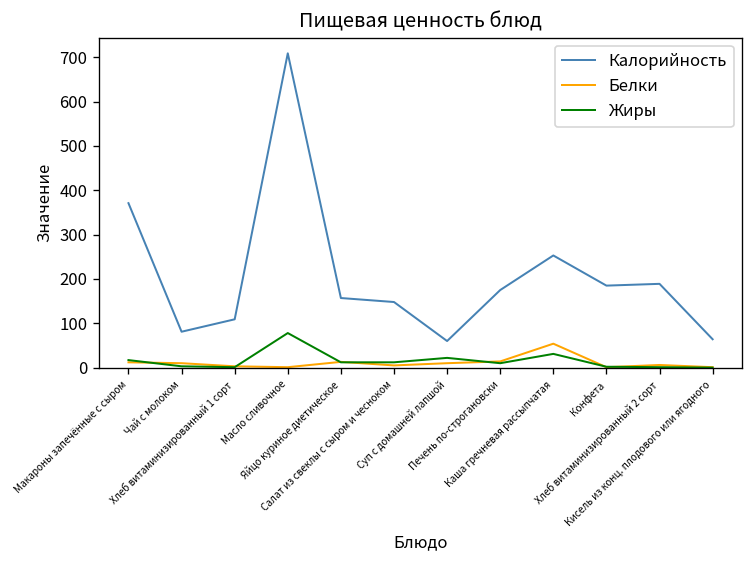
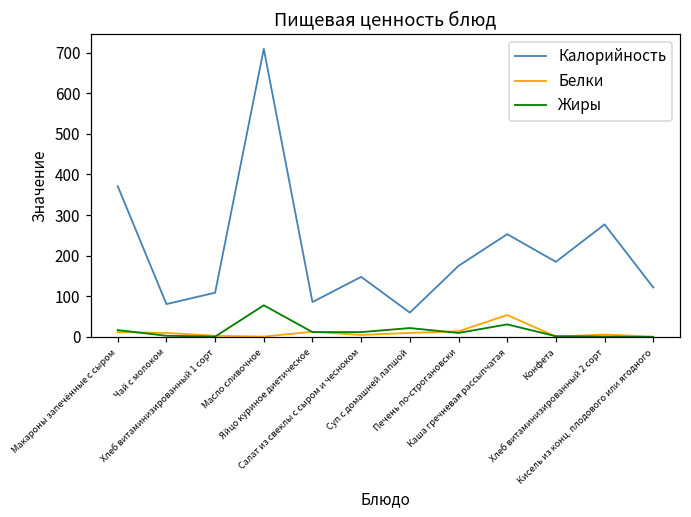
  {
    "Калорийность": {
      "Макароны запечённые с сыром": 370,
      "Чай с молоком": 80,
      "Хлеб витаминизированный 1 сорт": 110,
      "Масло сливочное": 710,
-     "Яйцо куриное диетическое": 160,
+     "Яйцо куриное диетическое": 90,
      "Салат из свеклы с сыром и чесноком": 150,
      "Суп с домашней лапшой": 60,
      "Печень по-строгановски": 180,
      "Каша гречневая рассыпчатая": 250,
      "Конфета": 190,
-     "Хлеб витаминизированный 2 сорт": 190,
-     "Кисель из конц. плодового или ягодного": 60
+     "Хлеб витаминизированный 2 сорт": 280,
+     "Кисель из конц. плодового или ягодного": 120
    },
    "Белки": {
      "Чай с молоком": 10,
      "Масло сливочное": 0,
      "Салат из свеклы с сыром и чесноком": 10,
      "Суп с домашней лапшой": 10,
      "Каша гречневая рассыпчатая": 50
    },
    "Жиры": {
      "Чай с молоком": 0,
      "Масло сливочное": 80,
      "Салат из свеклы с сыром и чесноком": 10,
      "Суп с домашней лапшой": 20,
      "Каша гречневая рассыпчатая": 30
    }
  }
